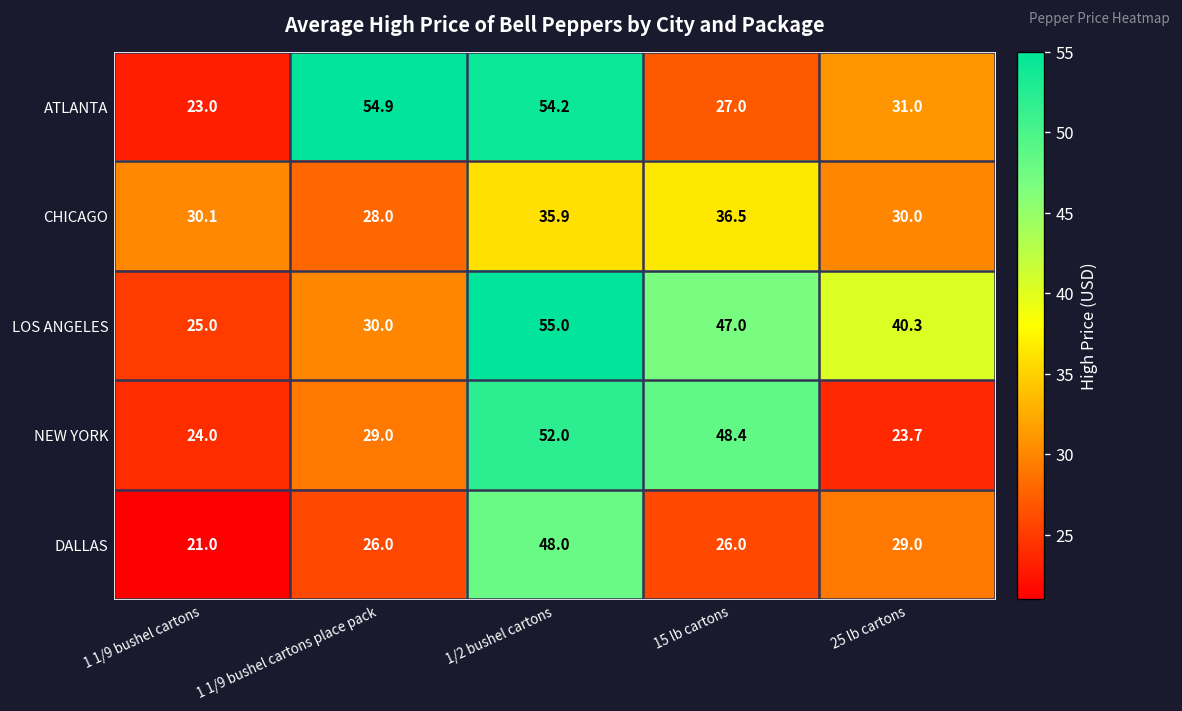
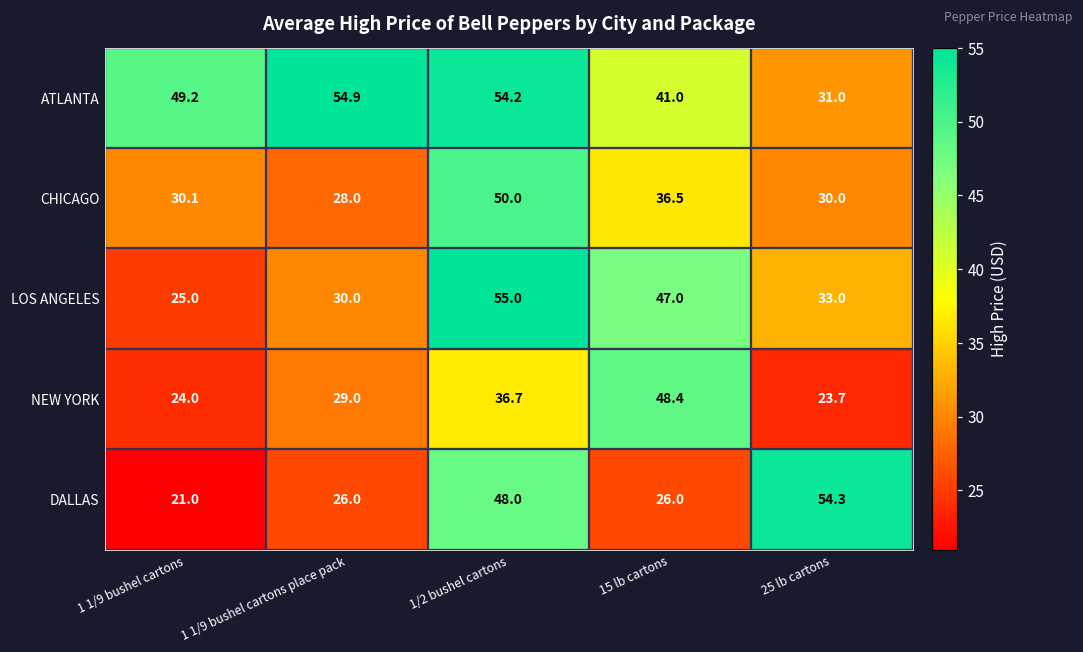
  {
    "ATLANTA": {
-     "1 1/9 bushel cartons": 23.0,
+     "1 1/9 bushel cartons": 49.2,
      "1 1/9 bushel cartons place pack": 54.9,
      "1/2 bushel cartons": 54.2,
-     "15 lb cartons": 27.0,
+     "15 lb cartons": 41.0,
      "25 lb cartons": 31.0
    },
    "CHICAGO": {
      "1 1/9 bushel cartons": 30.1,
      "1 1/9 bushel cartons place pack": 28.0,
-     "1/2 bushel cartons": 35.9,
+     "1/2 bushel cartons": 50.0,
      "15 lb cartons": 36.5,
      "25 lb cartons": 30.0
    },
    "LOS ANGELES": {
      "1 1/9 bushel cartons": 25.0,
      "1 1/9 bushel cartons place pack": 30.0,
      "1/2 bushel cartons": 55.0,
      "15 lb cartons": 47.0,
-     "25 lb cartons": 40.3
+     "25 lb cartons": 33.0
    },
    "NEW YORK": {
      "1 1/9 bushel cartons": 24.0,
      "1 1/9 bushel cartons place pack": 29.0,
-     "1/2 bushel cartons": 52.0,
+     "1/2 bushel cartons": 36.7,
      "15 lb cartons": 48.4,
      "25 lb cartons": 23.7
    },
    "DALLAS": {
      "1 1/9 bushel cartons": 21.0,
      "1 1/9 bushel cartons place pack": 26.0,
      "1/2 bushel cartons": 48.0,
      "15 lb cartons": 26.0,
-     "25 lb cartons": 29.0
+     "25 lb cartons": 54.3
    }
  }
